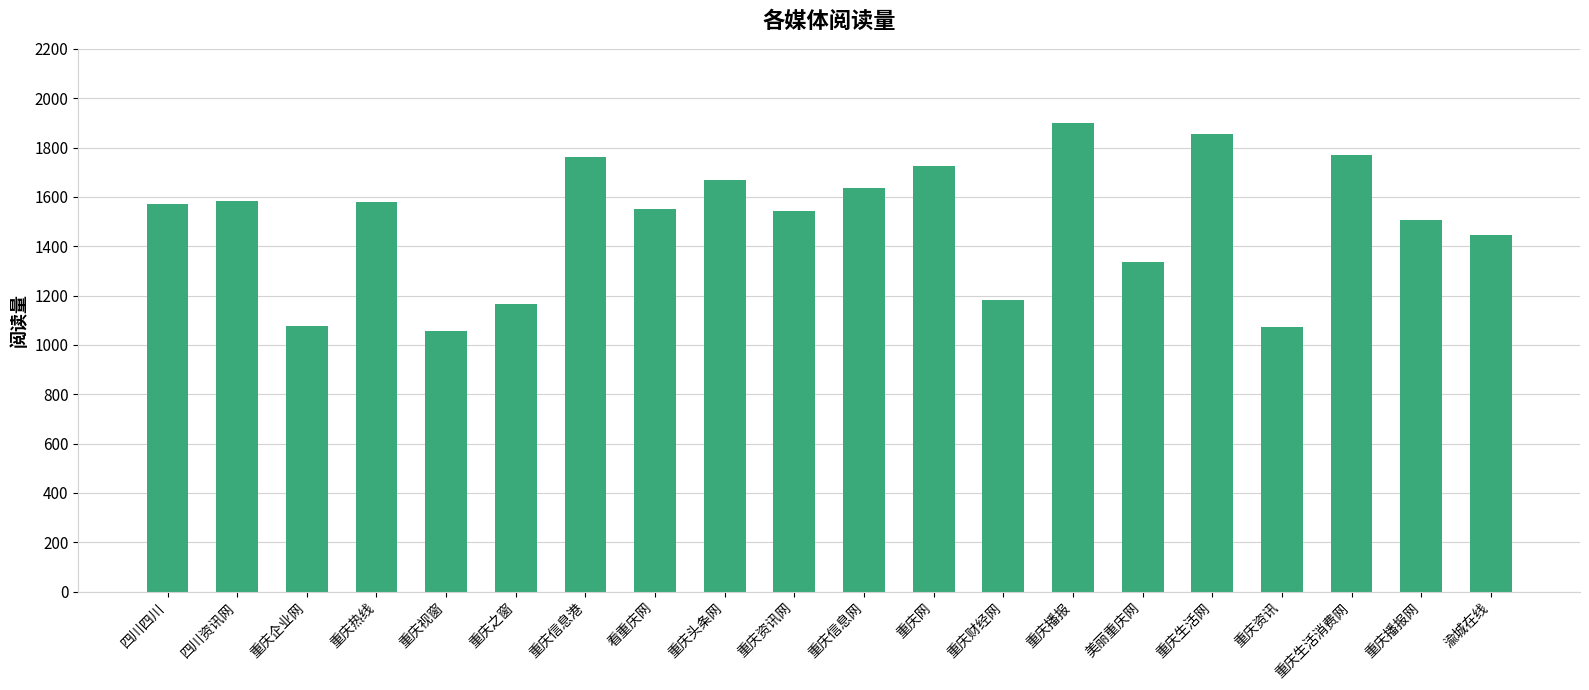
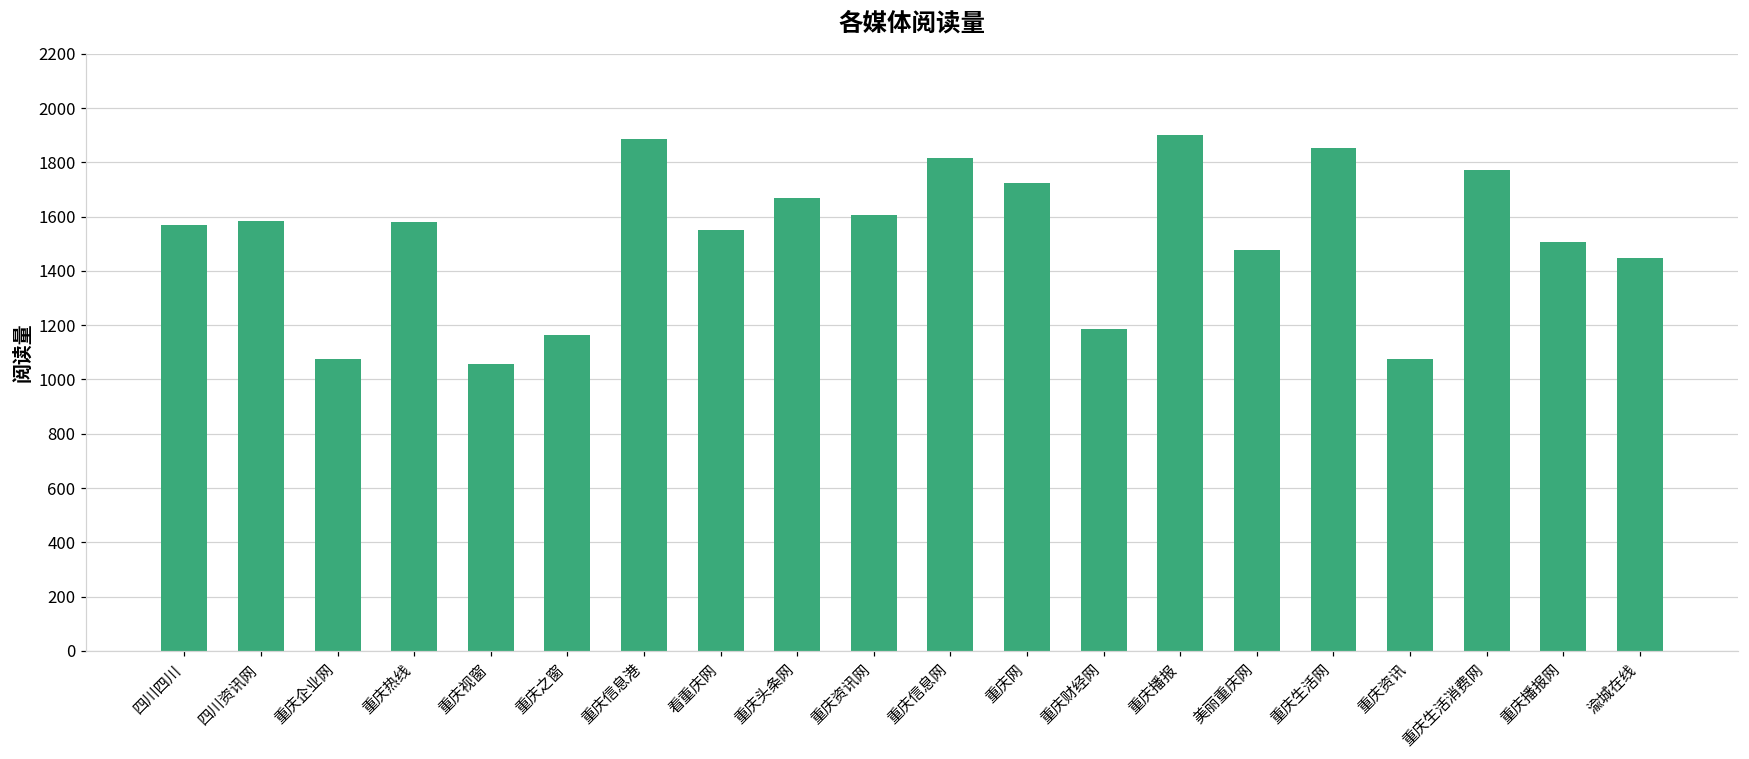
  {
    "四川四川": 1570,
    "四川资讯网": 1580,
    "重庆企业网": 1080,
    "重庆热线": 1580,
    "重庆视窗": 1060,
    "重庆之窗": 1160,
-   "重庆信息港": 1760,
+   "重庆信息港": 1880,
    "看重庆网": 1550,
    "重庆头条网": 1670,
-   "重庆资讯网": 1540,
-   "重庆信息网": 1640,
+   "重庆资讯网": 1610,
+   "重庆信息网": 1820,
    "重庆网": 1730,
    "重庆财经网": 1180,
    "重庆播报": 1900,
-   "美丽重庆网": 1340,
+   "美丽重庆网": 1480,
    "重庆生活网": 1850,
    "重庆资讯": 1070,
    "重庆生活消费网": 1770,
    "重庆播报网": 1510,
    "渝城在线": 1450
  }
